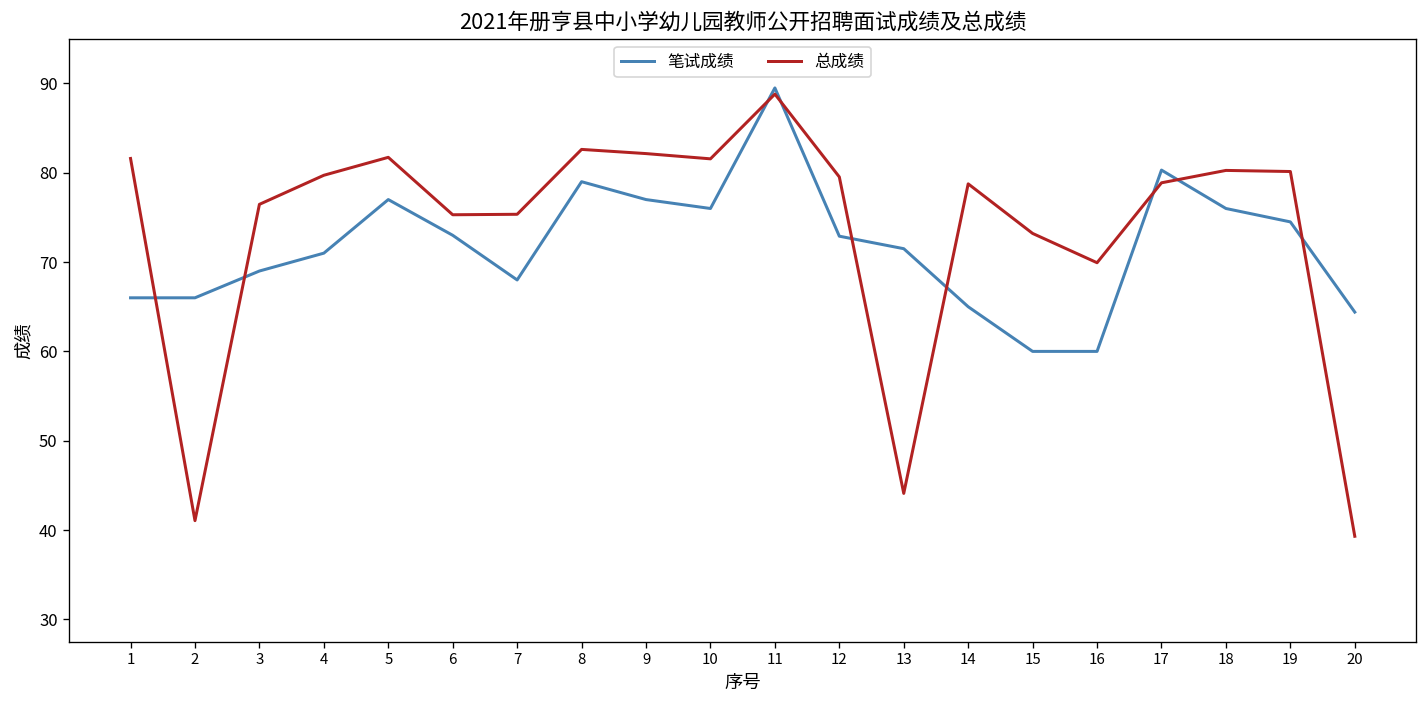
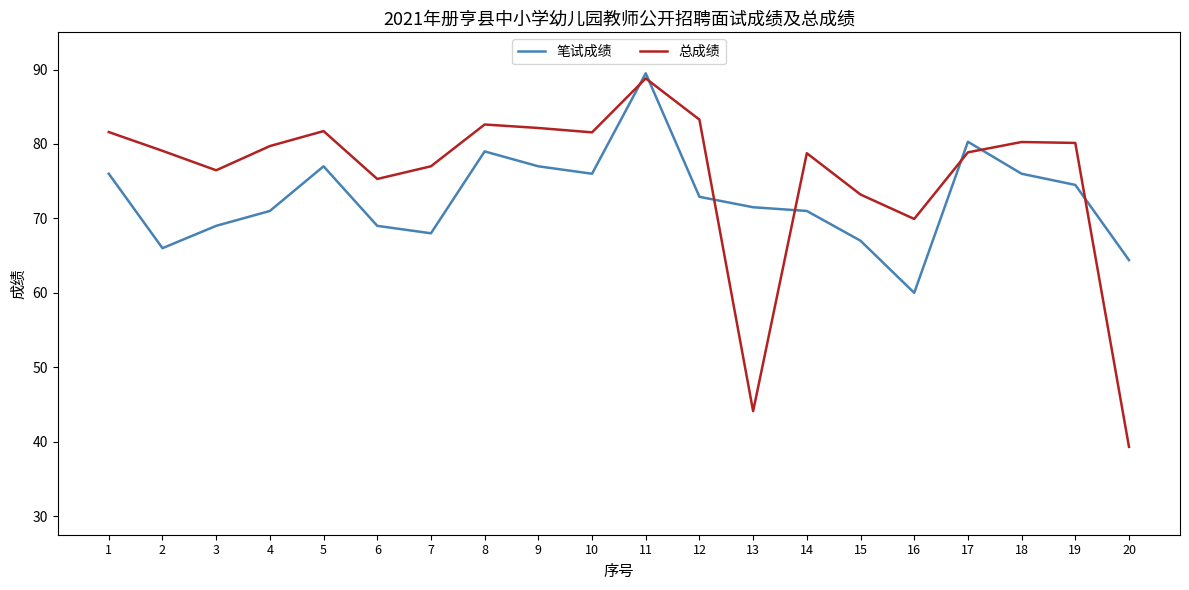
  {
    "笔试成绩": {
-     "1": 66,
+     "1": 76,
      "2": 66,
      "3": 69,
      "4": 71,
      "5": 77,
-     "6": 73,
+     "6": 69,
      "7": 68,
      "8": 79,
      "9": 77,
      "10": 76,
      "11": 90,
      "12": 73,
      "13": 72,
-     "14": 65,
-     "15": 60,
+     "14": 71,
+     "15": 67,
      "16": 60,
      "17": 80,
      "18": 76,
      "19": 75,
      "20": 64
    },
    "总成绩": {
      "1": 82,
-     "2": 41,
+     "2": 79,
      "3": 76,
      "4": 80,
      "5": 82,
      "6": 75,
-     "7": 75,
+     "7": 77,
      "8": 83,
      "9": 82,
      "10": 82,
      "11": 89,
-     "12": 80,
+     "12": 83,
      "13": 44,
      "14": 79,
      "15": 73,
      "16": 70,
      "17": 79,
      "18": 80,
      "19": 80,
      "20": 39
    }
  }
